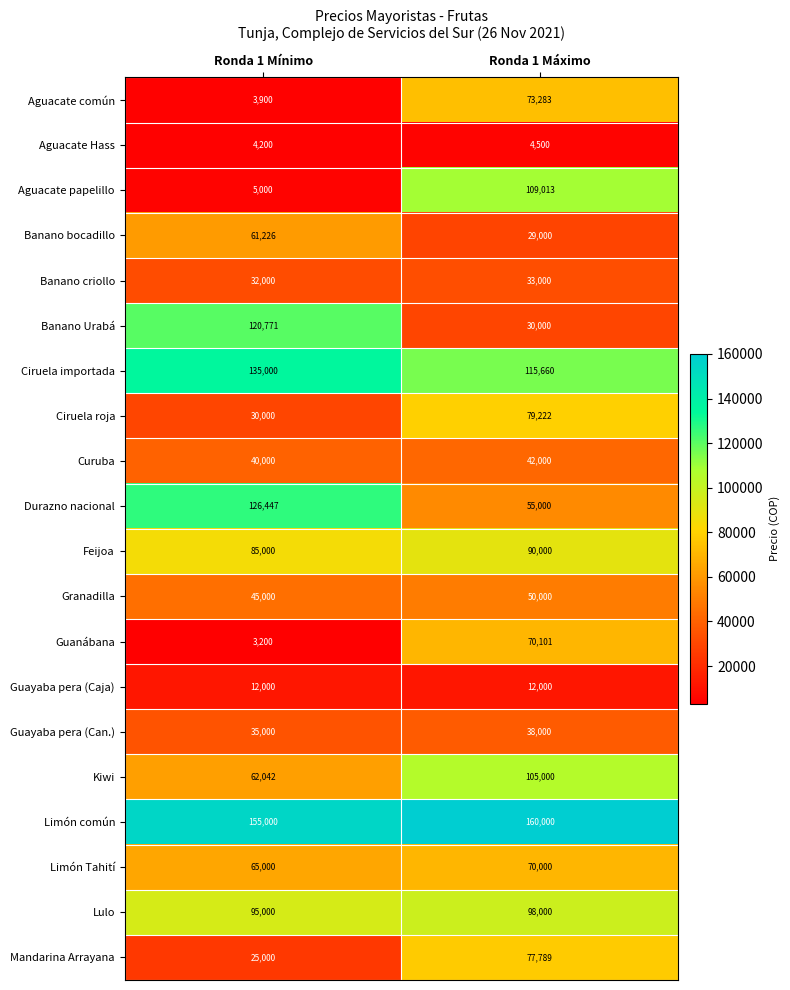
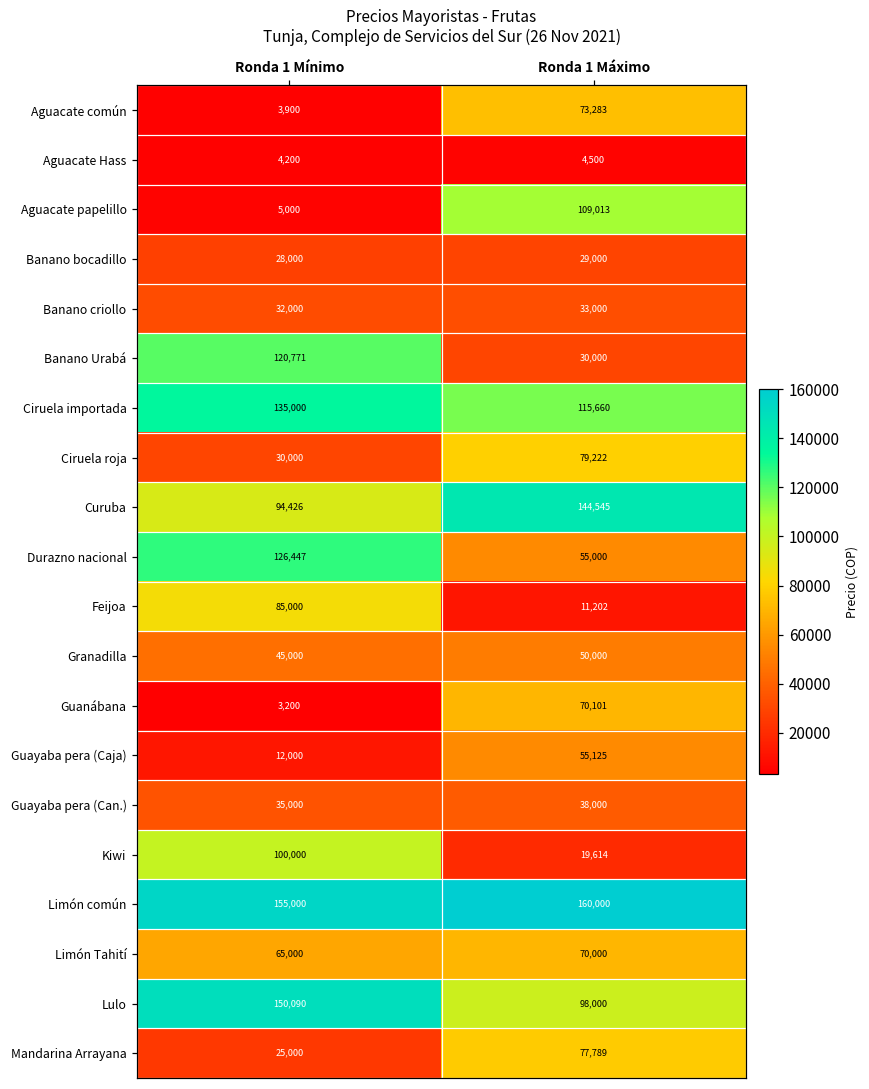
  {
    "Aguacate común": {
      "Ronda 1 Mínimo": "3,900",
      "Ronda 1 Máximo": "73,283"
    },
    "Aguacate Hass": {
      "Ronda 1 Mínimo": "4,200",
      "Ronda 1 Máximo": "4,500"
    },
    "Aguacate papelillo": {
      "Ronda 1 Mínimo": "5,000",
      "Ronda 1 Máximo": "109,013"
    },
    "Banano bocadillo": {
-     "Ronda 1 Mínimo": "61,226",
+     "Ronda 1 Mínimo": "28,000",
      "Ronda 1 Máximo": "29,000"
    },
    "Banano criollo": {
      "Ronda 1 Mínimo": "32,000",
      "Ronda 1 Máximo": "33,000"
    },
    "Banano Urabá": {
      "Ronda 1 Mínimo": "120,771",
      "Ronda 1 Máximo": "30,000"
    },
    "Ciruela importada": {
      "Ronda 1 Mínimo": "135,000",
      "Ronda 1 Máximo": "115,660"
    },
    "Ciruela roja": {
      "Ronda 1 Mínimo": "30,000",
      "Ronda 1 Máximo": "79,222"
    },
    "Curuba": {
-     "Ronda 1 Mínimo": "40,000",
-     "Ronda 1 Máximo": "42,000"
+     "Ronda 1 Mínimo": "94,426",
+     "Ronda 1 Máximo": "144,545"
    },
    "Durazno nacional": {
      "Ronda 1 Mínimo": "126,447",
      "Ronda 1 Máximo": "55,000"
    },
    "Feijoa": {
      "Ronda 1 Mínimo": "85,000",
-     "Ronda 1 Máximo": "90,000"
+     "Ronda 1 Máximo": "11,202"
    },
    "Granadilla": {
      "Ronda 1 Mínimo": "45,000",
      "Ronda 1 Máximo": "50,000"
    },
    "Guanábana": {
      "Ronda 1 Mínimo": "3,200",
      "Ronda 1 Máximo": "70,101"
    },
    "Guayaba pera (Caja)": {
      "Ronda 1 Mínimo": "12,000",
-     "Ronda 1 Máximo": "12,000"
+     "Ronda 1 Máximo": "55,125"
    },
    "Guayaba pera (Can.)": {
      "Ronda 1 Mínimo": "35,000",
      "Ronda 1 Máximo": "38,000"
    },
    "Kiwi": {
-     "Ronda 1 Mínimo": "62,042",
-     "Ronda 1 Máximo": "105,000"
+     "Ronda 1 Mínimo": "100,000",
+     "Ronda 1 Máximo": "19,614"
    },
    "Limón común": {
      "Ronda 1 Mínimo": "155,000",
      "Ronda 1 Máximo": "160,000"
    },
    "Limón Tahití": {
      "Ronda 1 Mínimo": "65,000",
      "Ronda 1 Máximo": "70,000"
    },
    "Lulo": {
-     "Ronda 1 Mínimo": "95,000",
+     "Ronda 1 Mínimo": "150,090",
      "Ronda 1 Máximo": "98,000"
    },
    "Mandarina Arrayana": {
      "Ronda 1 Mínimo": "25,000",
      "Ronda 1 Máximo": "77,789"
    }
  }
